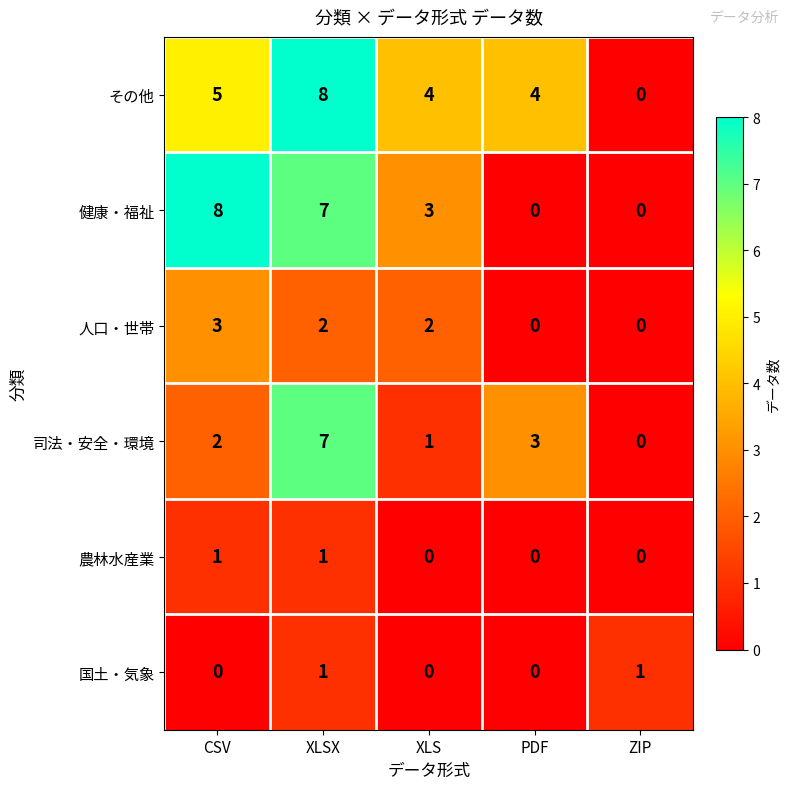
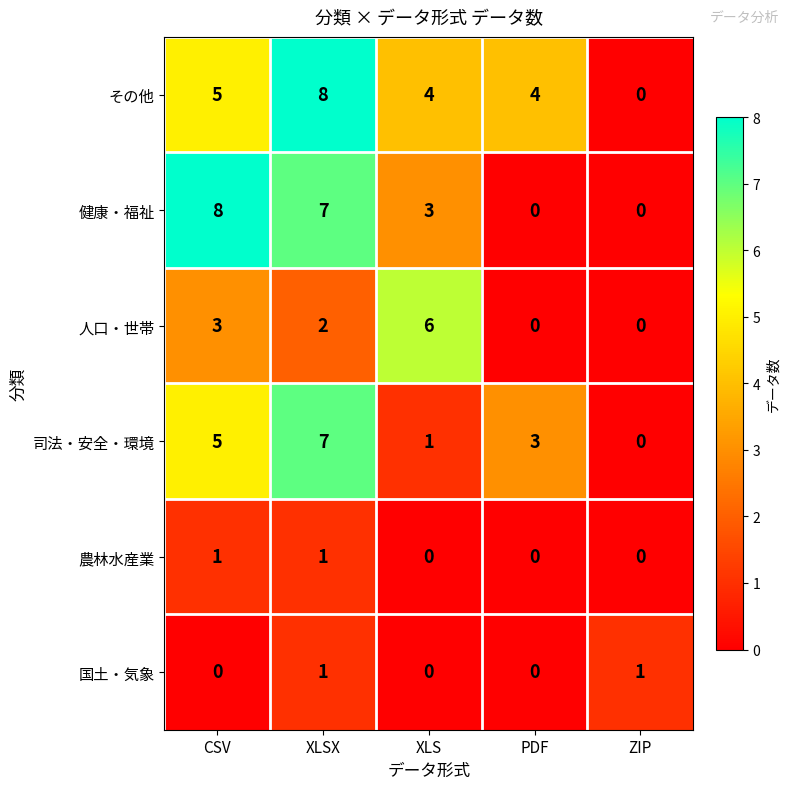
  {
    "その他": {
      "CSV": 5,
      "XLSX": 8,
      "XLS": 4,
      "PDF": 4,
      "ZIP": 0
    },
    "健康・福祉": {
      "CSV": 8,
      "XLSX": 7,
      "XLS": 3,
      "PDF": 0,
      "ZIP": 0
    },
    "人口・世帯": {
      "CSV": 3,
      "XLSX": 2,
-     "XLS": 2,
+     "XLS": 6,
      "PDF": 0,
      "ZIP": 0
    },
    "司法・安全・環境": {
-     "CSV": 2,
+     "CSV": 5,
      "XLSX": 7,
      "XLS": 1,
      "PDF": 3,
      "ZIP": 0
    },
    "農林水産業": {
      "CSV": 1,
      "XLSX": 1,
      "XLS": 0,
      "PDF": 0,
      "ZIP": 0
    },
    "国土・気象": {
      "CSV": 0,
      "XLSX": 1,
      "XLS": 0,
      "PDF": 0,
      "ZIP": 1
    }
  }
